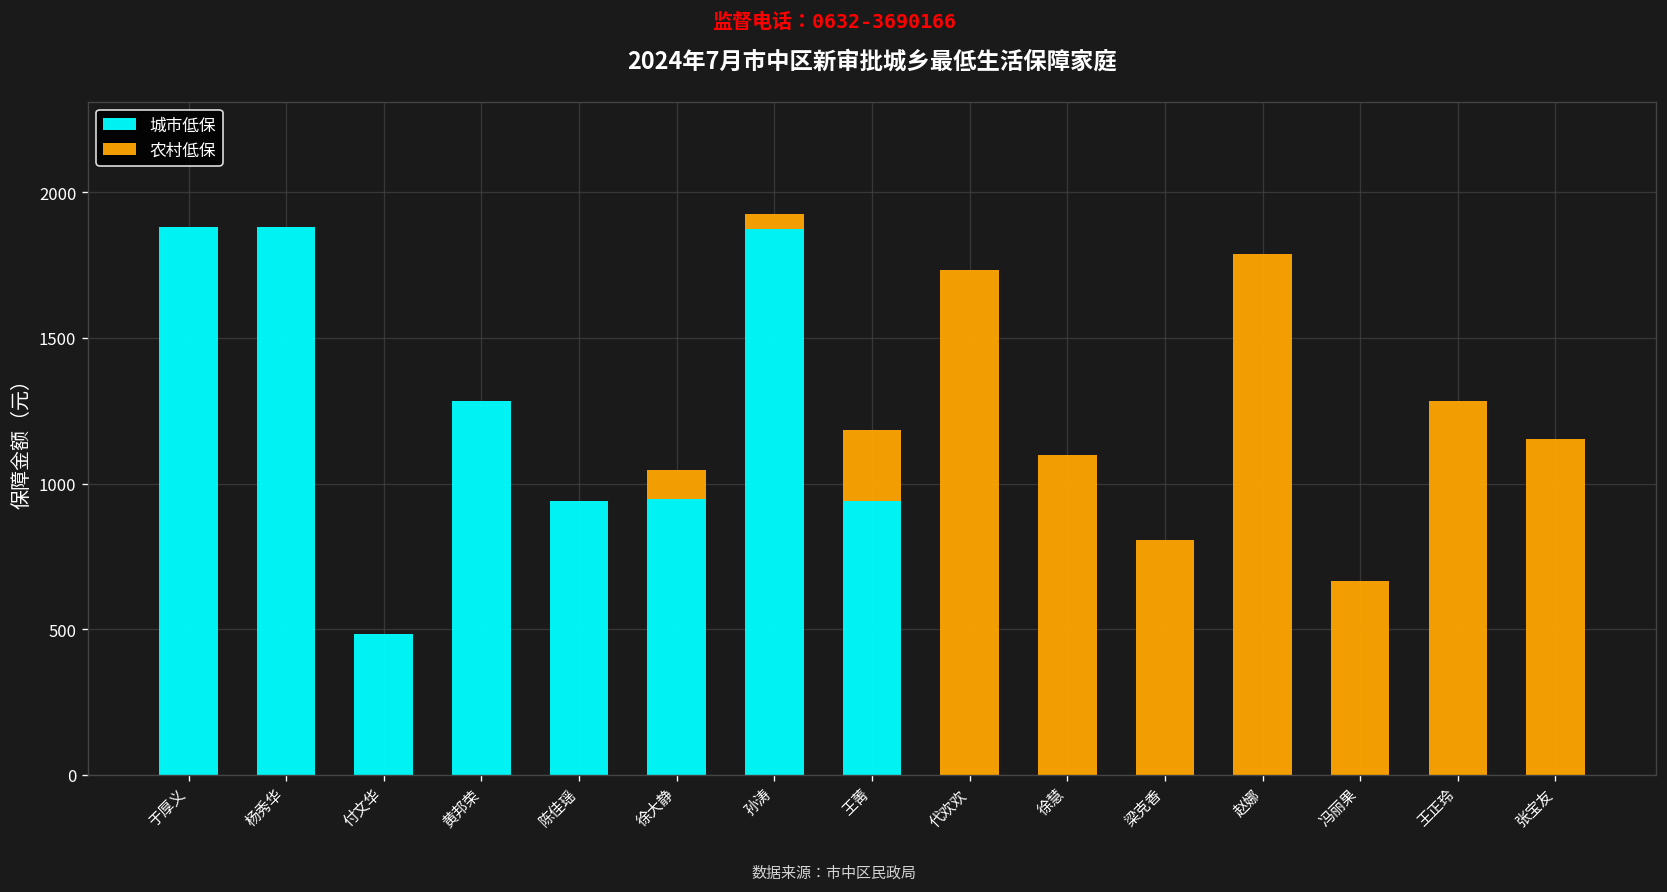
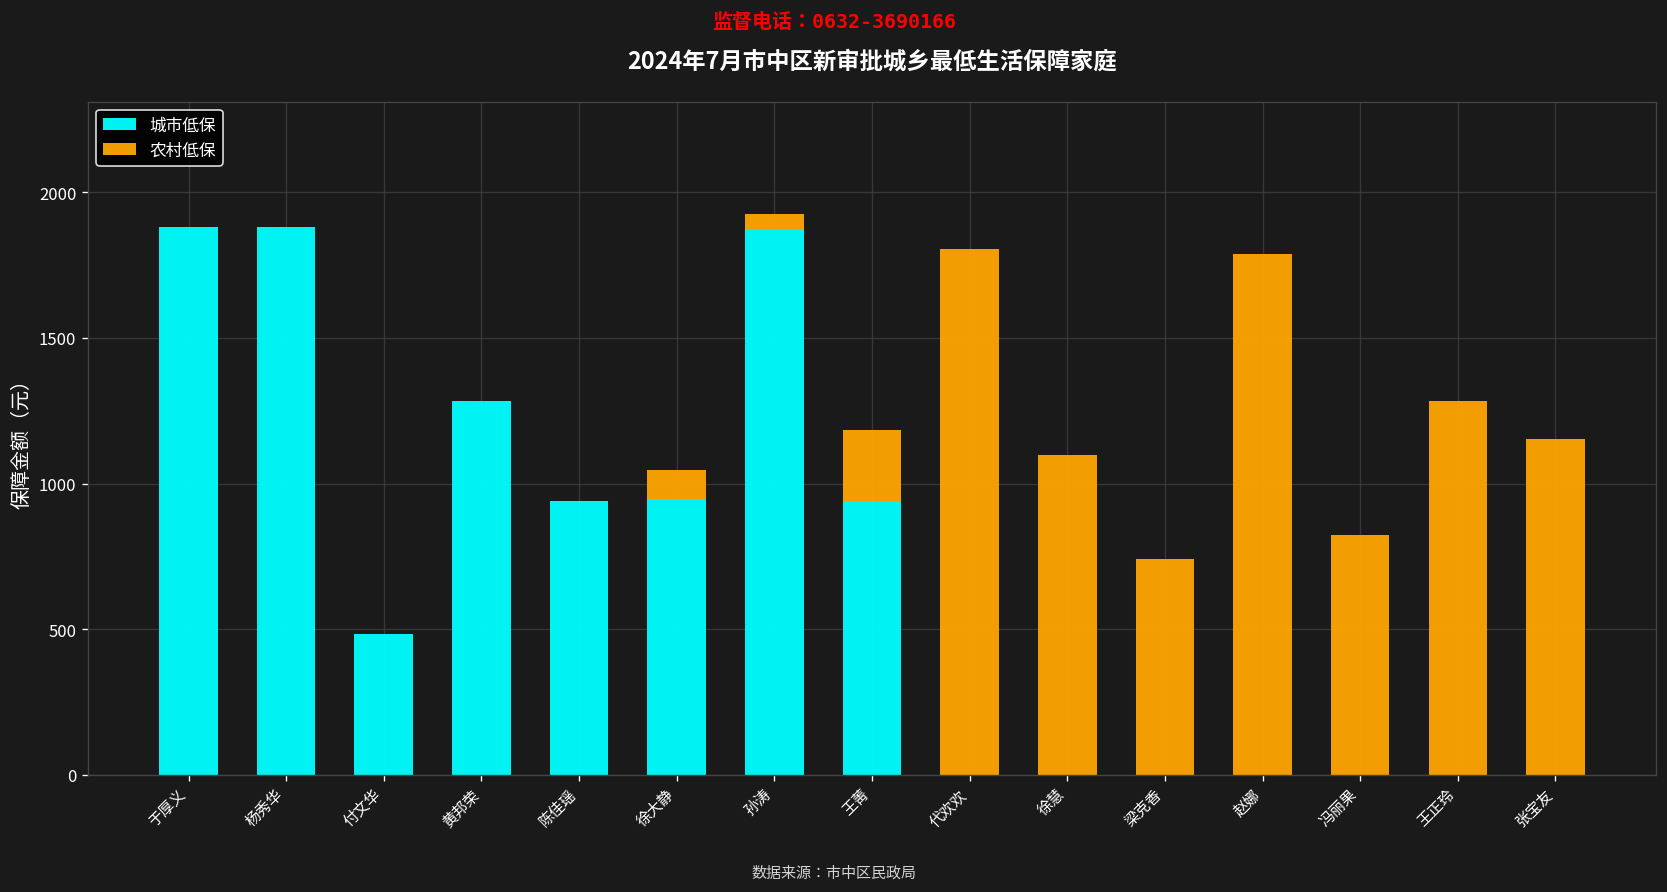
  {
    "城市低保": {
      "于厚义": 1880,
      "杨秀华": 1880,
      "付文华": 480,
      "黄邦荣": 1280,
      "陈佳瑶": 940,
      "徐大静": 950,
      "孙涛": 1870,
      "王菁": 940,
      "代欢欢": 0,
      "徐慧": 0,
      "梁克香": 0,
      "赵娜": 0,
      "冯丽果": 0,
      "王正玲": 0,
      "张宝友": 0
    },
    "农村低保": {
      "于厚义": 0,
      "杨秀华": 0,
      "付文华": 0,
      "黄邦荣": 0,
      "陈佳瑶": 0,
      "徐大静": 100,
      "孙涛": 50,
      "王菁": 240,
-     "代欢欢": 1730,
+     "代欢欢": 1810,
      "徐慧": 1100,
-     "梁克香": 810,
+     "梁克香": 740,
      "赵娜": 1790,
-     "冯丽果": 670,
+     "冯丽果": 820,
      "王正玲": 1280,
      "张宝友": 1150
    }
  }
